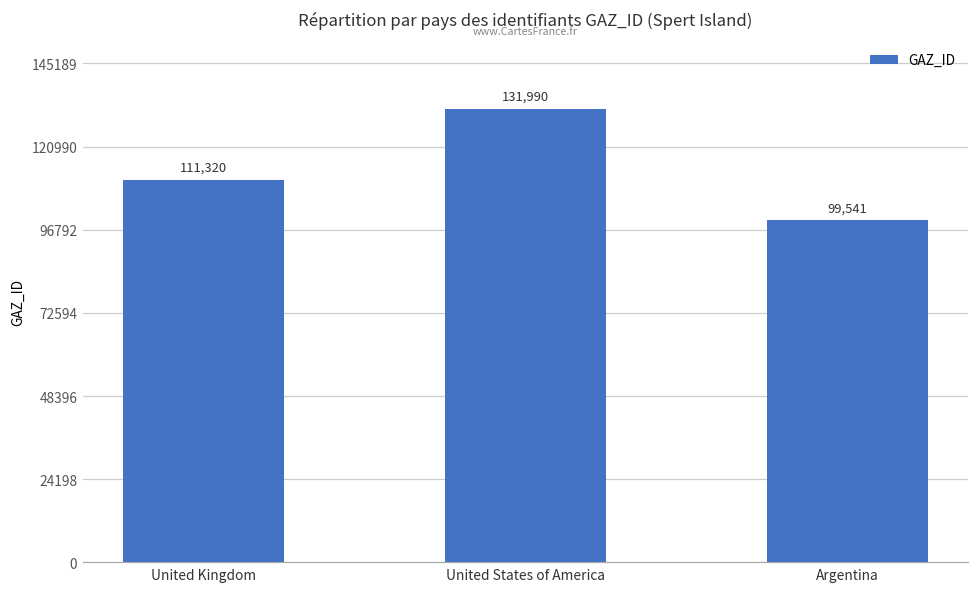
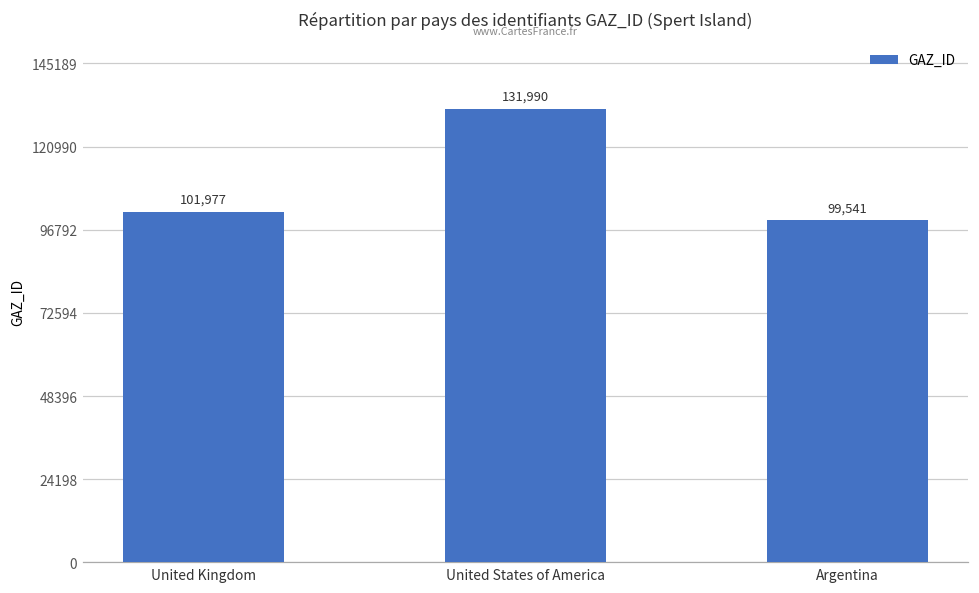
  {
-   "United Kingdom": "111,320",
+   "United Kingdom": "101,977",
    "United States of America": "131,990",
    "Argentina": "99,541"
  }
